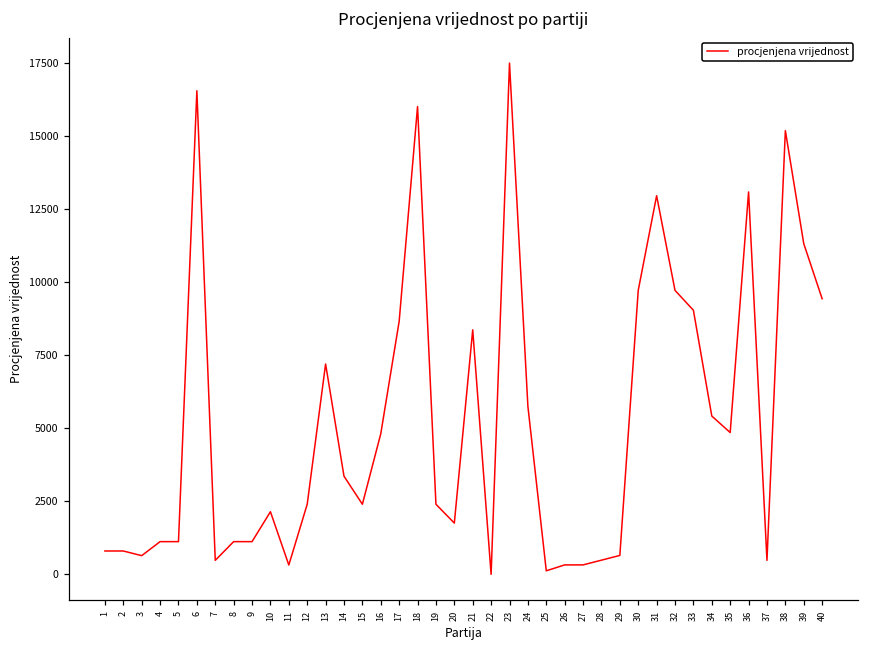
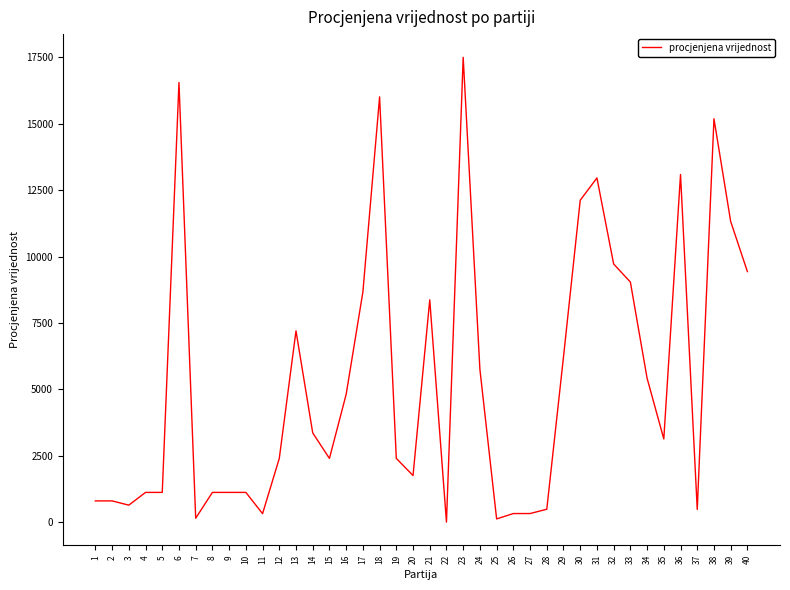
  {
    "1": 800,
    "2": 800,
    "3": 600,
    "4": 1100,
    "5": 1100,
    "6": 16600,
-   "7": 500,
+   "7": 100,
    "8": 1100,
    "9": 1100,
-   "10": 2100,
+   "10": 1100,
    "11": 300,
    "12": 2400,
    "13": 7200,
    "14": 3400,
    "15": 2400,
    "16": 4800,
    "17": 8700,
    "18": 16000,
    "19": 2400,
    "20": 1800,
    "21": 8400,
    "22": 0,
    "23": 17500,
    "24": 5800,
    "25": 100,
    "26": 300,
    "27": 300,
    "28": 500,
-   "29": 600,
-   "30": 9700,
+   "29": 6200,
+   "30": 12100,
    "31": 13000,
    "32": 9700,
    "33": 9000,
    "34": 5400,
-   "35": 4900,
+   "35": 3100,
    "36": 13100,
    "37": 500,
    "38": 15200,
    "39": 11300,
    "40": 9400
  }
